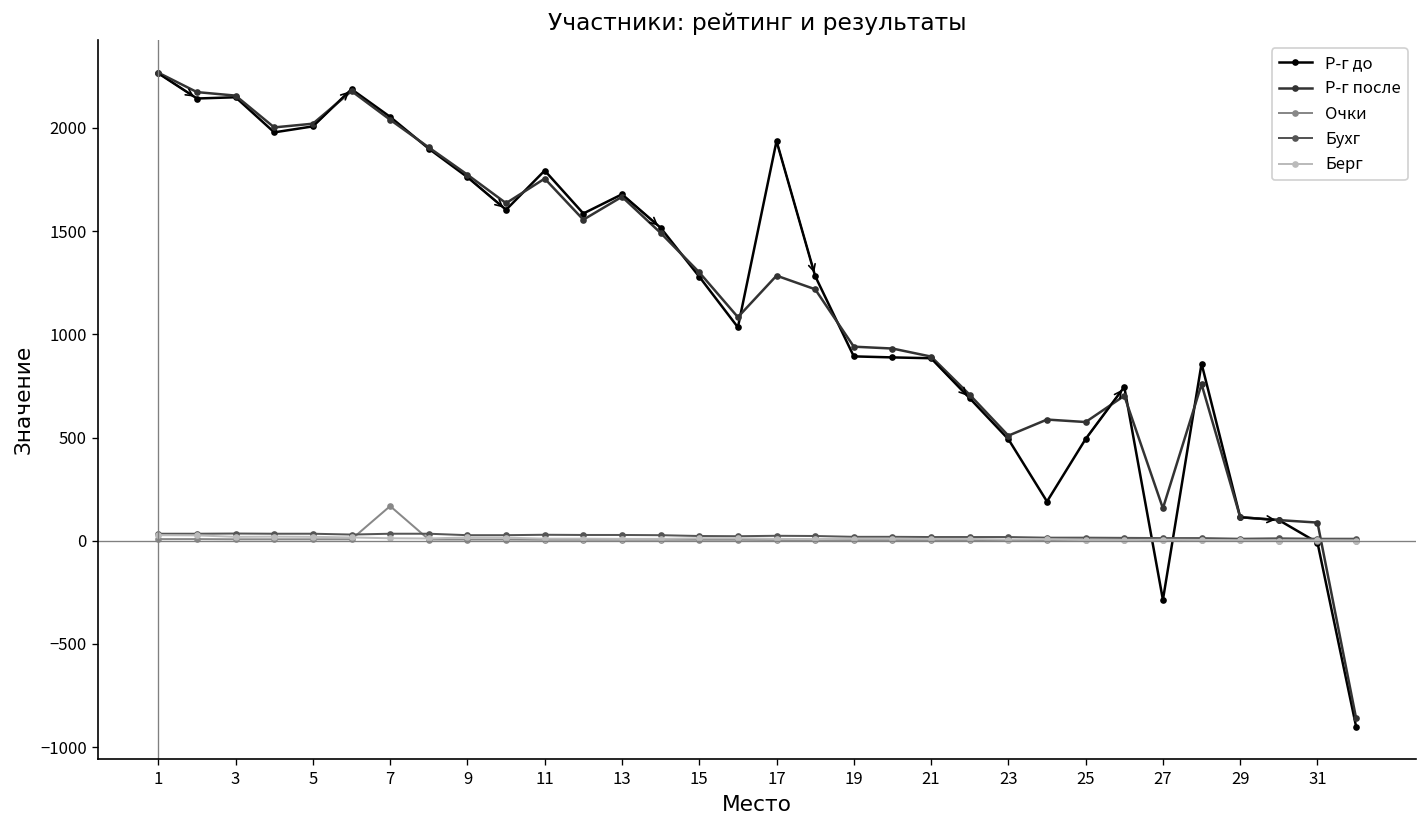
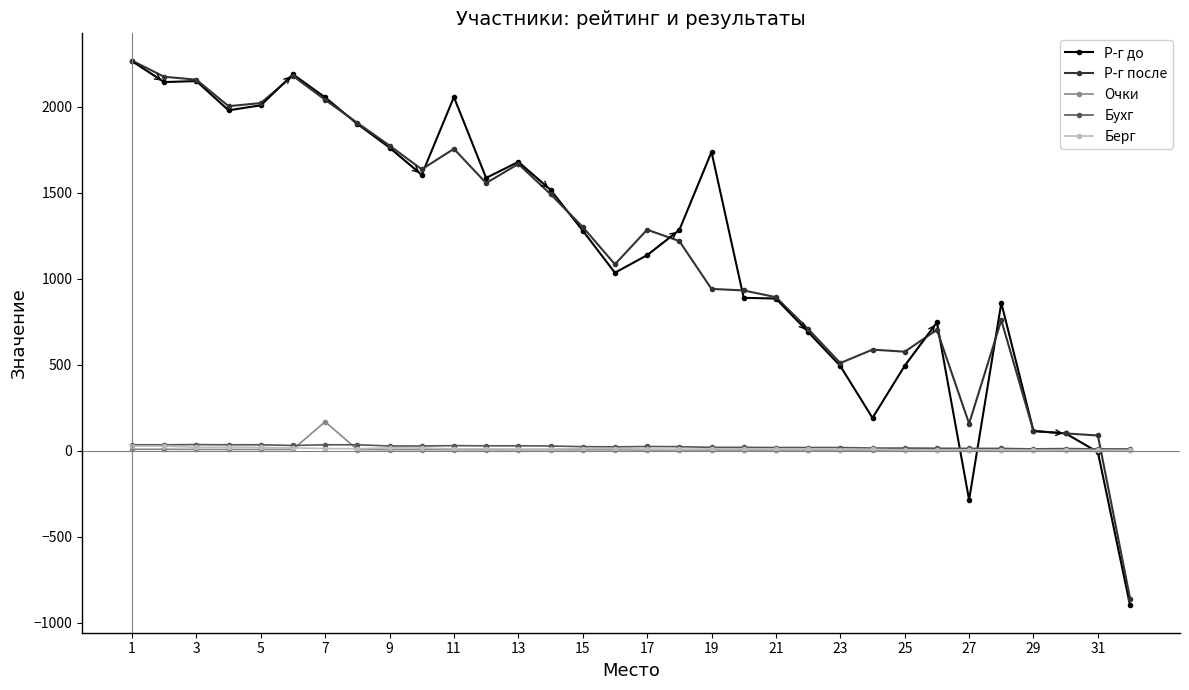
  {
    "Р-г до": {
-     "11": 1790,
+     "11": 2060,
      "15": 1280,
-     "17": 1940,
-     "19": 890,
+     "17": 1140,
+     "19": 1740,
      "23": 490,
      "25": 490,
      "27": -290
    },
    "Очки": {
      "1": 10,
      "7": 170
    },
    "Берг": {
      "7": 10
    }
  }
